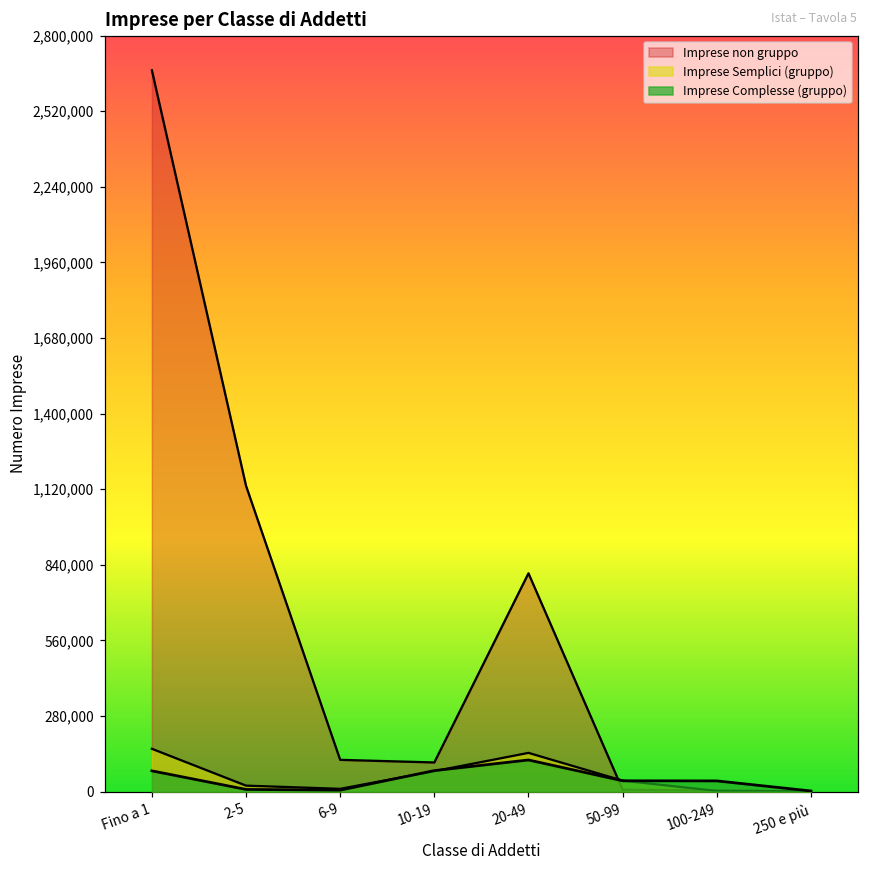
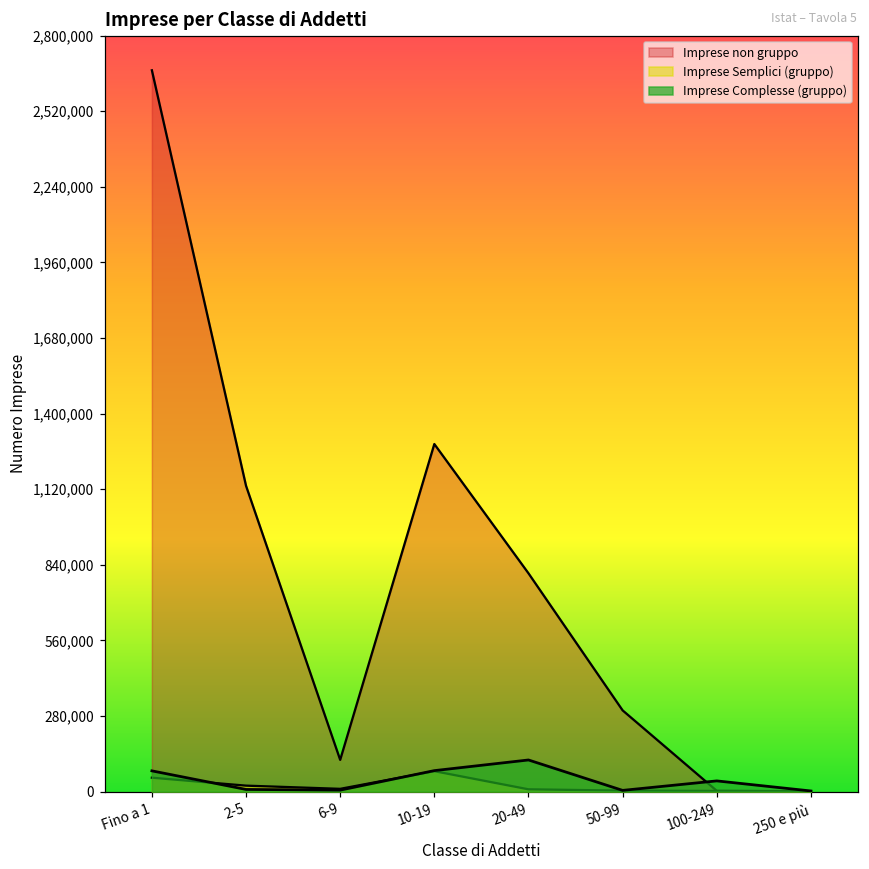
  {
    "Imprese non gruppo": {
      "Fino a 1": "2,670,000",
      "2-5": "1,130,000",
      "6-9": "120,000",
-     "10-19": "110,000",
+     "10-19": "1,290,000",
      "20-49": "810,000",
-     "50-99": "10,000"
+     "50-99": "300,000"
    },
    "Imprese Semplici (gruppo)": {
-     "Fino a 1": "160,000",
+     "Fino a 1": "50,000",
      "2-5": "20,000",
-     "20-49": "140,000",
-     "50-99": "40,000"
+     "20-49": "10,000",
+     "50-99": "0"
    },
    "Imprese Complesse (gruppo)": {
      "Fino a 1": "80,000",
      "2-5": "10,000",
      "20-49": "120,000",
-     "50-99": "40,000",
+     "50-99": "0",
      "100-249": "40,000"
    }
  }
